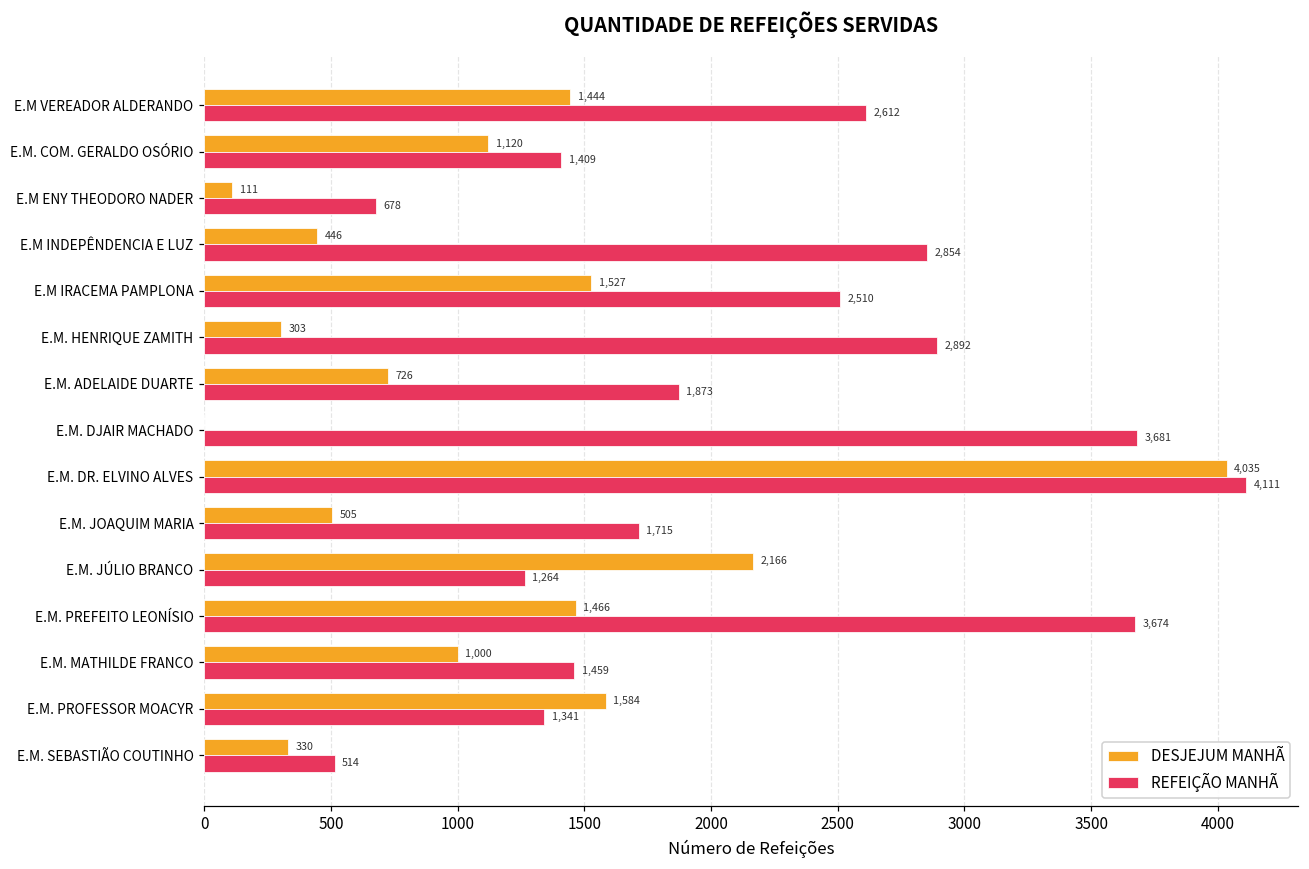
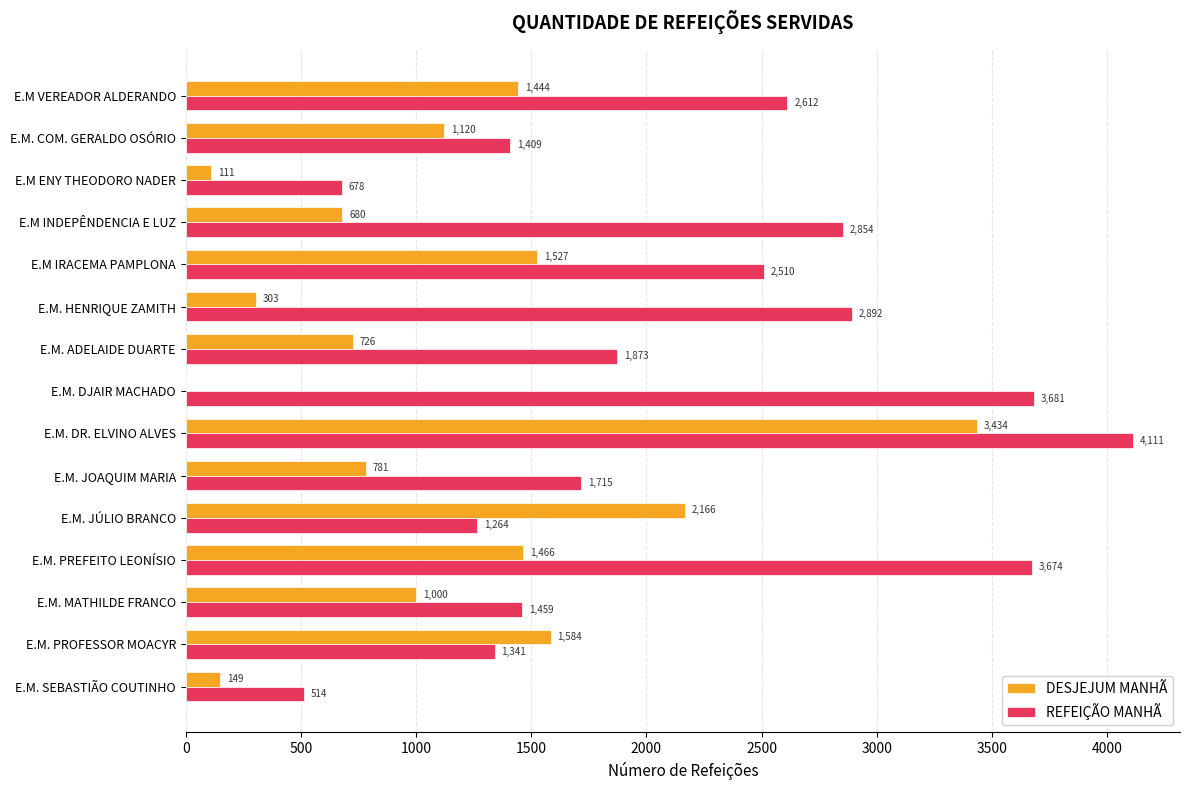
  {
    "DESJEJUM MANHÃ": {
      "E.M VEREADOR ALDERANDO": "1,444",
      "E.M. COM. GERALDO OSÓRIO": "1,120",
      "E.M ENY THEODORO NADER": "111",
-     "E.M INDEPÊNDENCIA E LUZ": "446",
+     "E.M INDEPÊNDENCIA E LUZ": "680",
      "E.M IRACEMA PAMPLONA": "1,527",
      "E.M. HENRIQUE ZAMITH": "303",
      "E.M. ADELAIDE DUARTE": "726",
-     "E.M. DR. ELVINO ALVES": "4,035",
-     "E.M. JOAQUIM MARIA": "505",
+     "E.M. DR. ELVINO ALVES": "3,434",
+     "E.M. JOAQUIM MARIA": "781",
      "E.M. JÚLIO BRANCO": "2,166",
      "E.M. PREFEITO LEONÍSIO": "1,466",
      "E.M. MATHILDE FRANCO": "1,000",
      "E.M. PROFESSOR MOACYR": "1,584",
-     "E.M. SEBASTIÃO COUTINHO": "330"
+     "E.M. SEBASTIÃO COUTINHO": "149"
    },
    "REFEIÇÃO MANHÃ": {
      "E.M VEREADOR ALDERANDO": "2,612",
      "E.M. COM. GERALDO OSÓRIO": "1,409",
      "E.M ENY THEODORO NADER": "678",
      "E.M INDEPÊNDENCIA E LUZ": "2,854",
      "E.M IRACEMA PAMPLONA": "2,510",
      "E.M. HENRIQUE ZAMITH": "2,892",
      "E.M. ADELAIDE DUARTE": "1,873",
      "E.M. DJAIR MACHADO": "3,681",
      "E.M. DR. ELVINO ALVES": "4,111",
      "E.M. JOAQUIM MARIA": "1,715",
      "E.M. JÚLIO BRANCO": "1,264",
      "E.M. PREFEITO LEONÍSIO": "3,674",
      "E.M. MATHILDE FRANCO": "1,459",
      "E.M. PROFESSOR MOACYR": "1,341",
      "E.M. SEBASTIÃO COUTINHO": "514"
    }
  }
